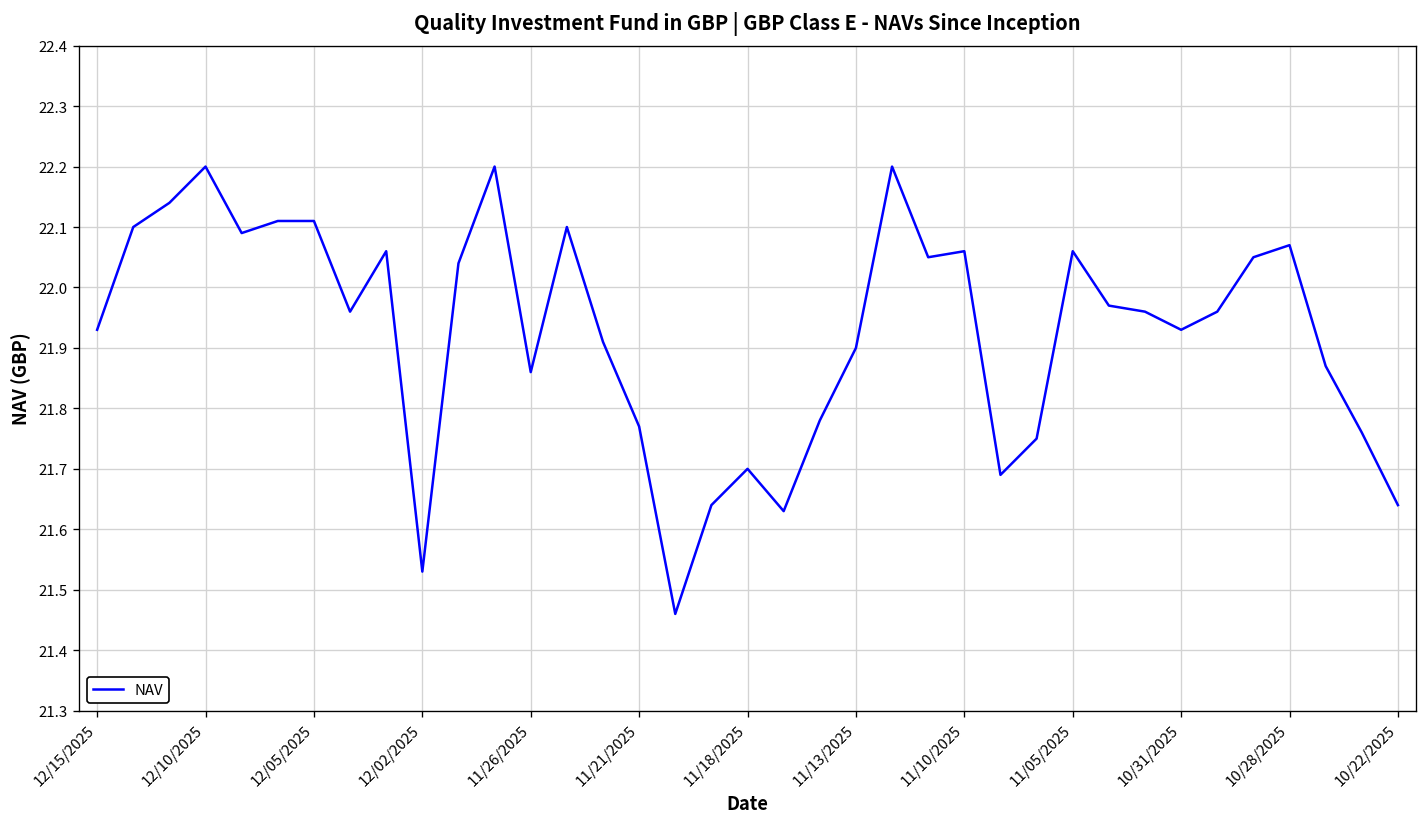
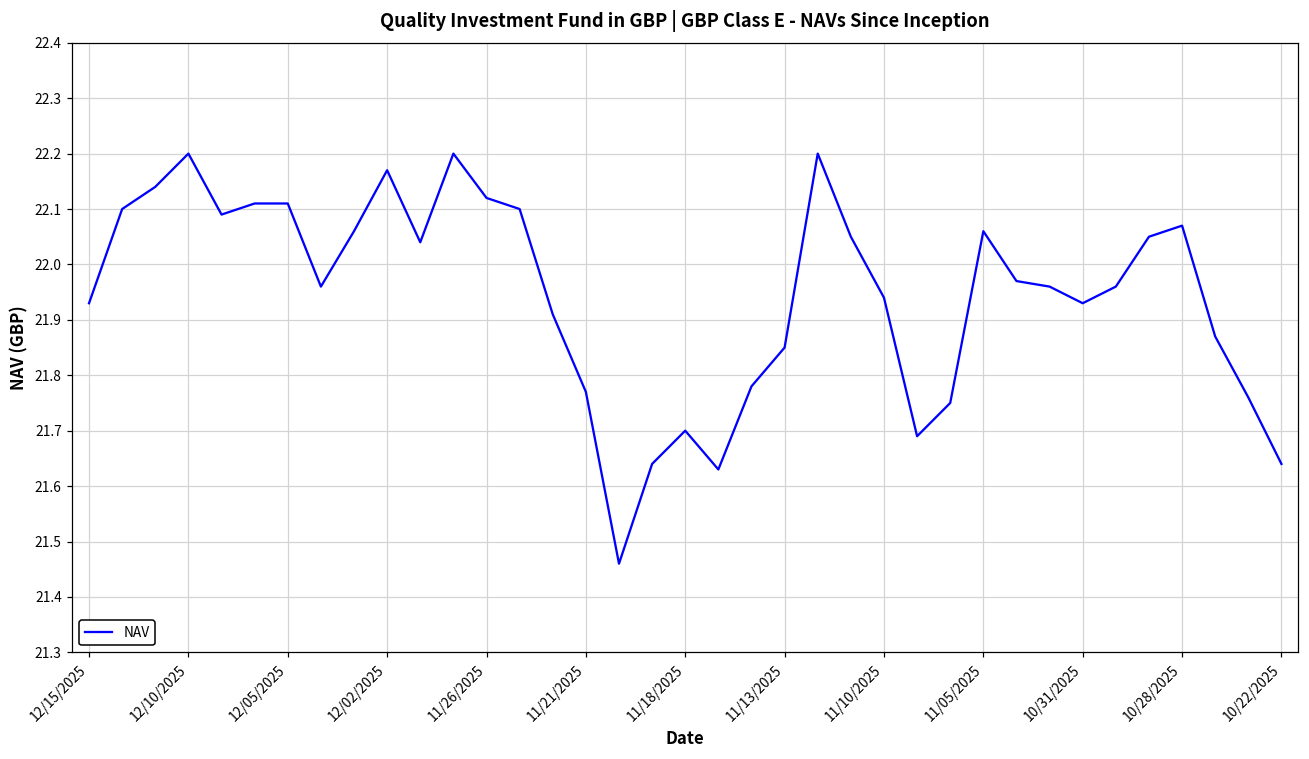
  {
    "12/15/2025": 21.93,
    "12/10/2025": 22.20,
    "12/05/2025": 22.11,
-   "12/02/2025": 21.53,
-   "11/26/2025": 21.86,
+   "12/02/2025": 22.17,
+   "11/26/2025": 22.12,
    "11/21/2025": 21.77,
    "11/18/2025": 21.70,
-   "11/13/2025": 21.90,
-   "11/10/2025": 22.06,
+   "11/13/2025": 21.85,
+   "11/10/2025": 21.94,
    "11/05/2025": 22.06,
    "10/31/2025": 21.93,
    "10/28/2025": 22.07,
    "10/22/2025": 21.64
  }
